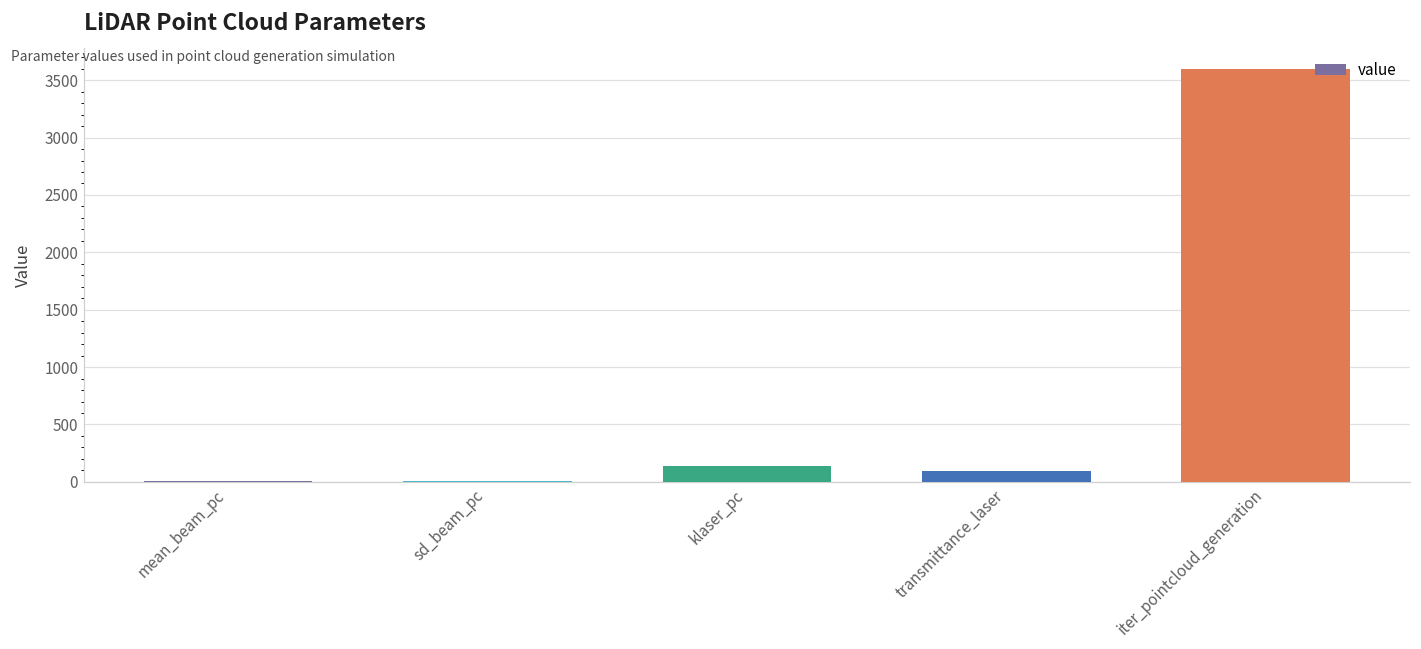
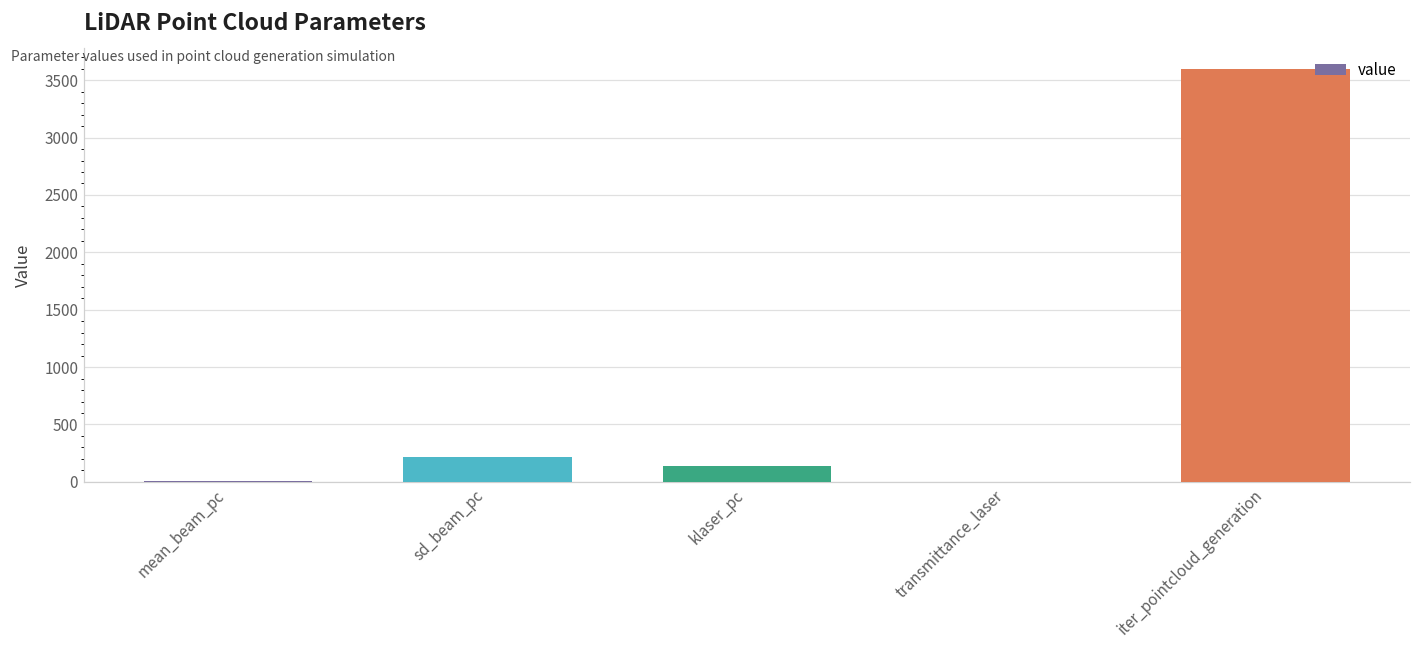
  {
-   "sd_beam_pc": 10,
+   "sd_beam_pc": 220,
    "klaser_pc": 130,
-   "transmittance_laser": 100,
+   "transmittance_laser": 0,
    "iter_pointcloud_generation": 3600
  }
